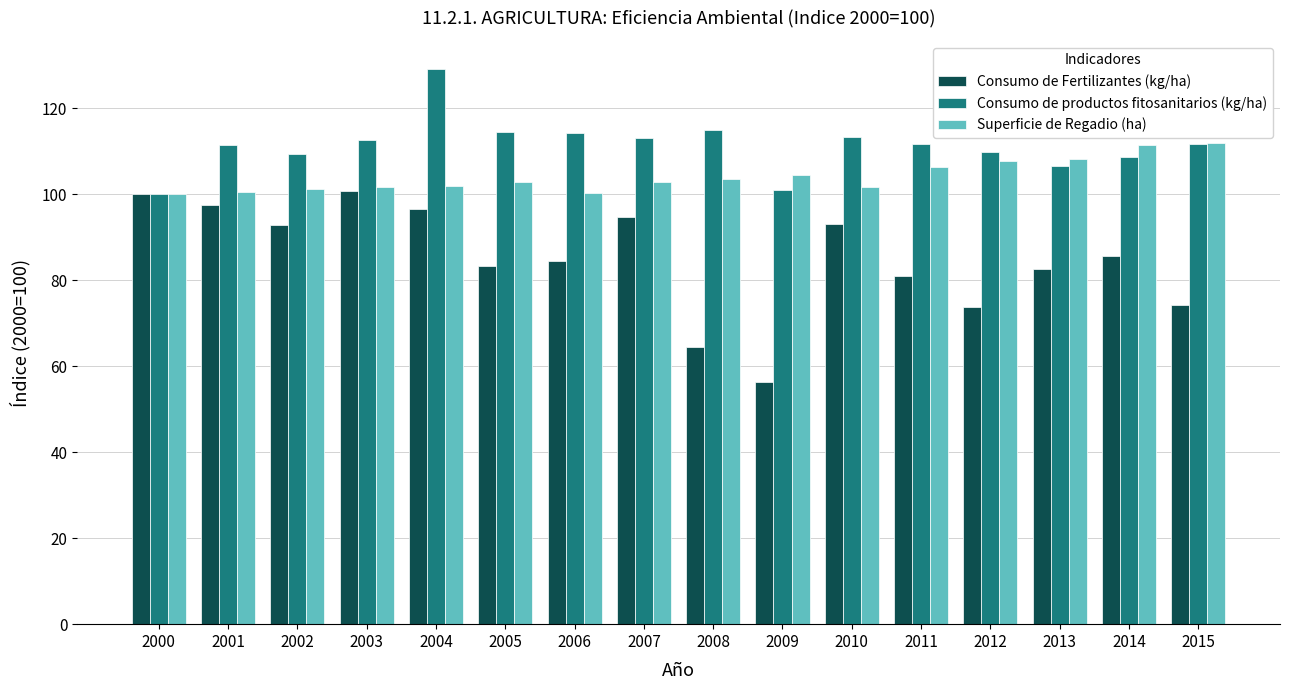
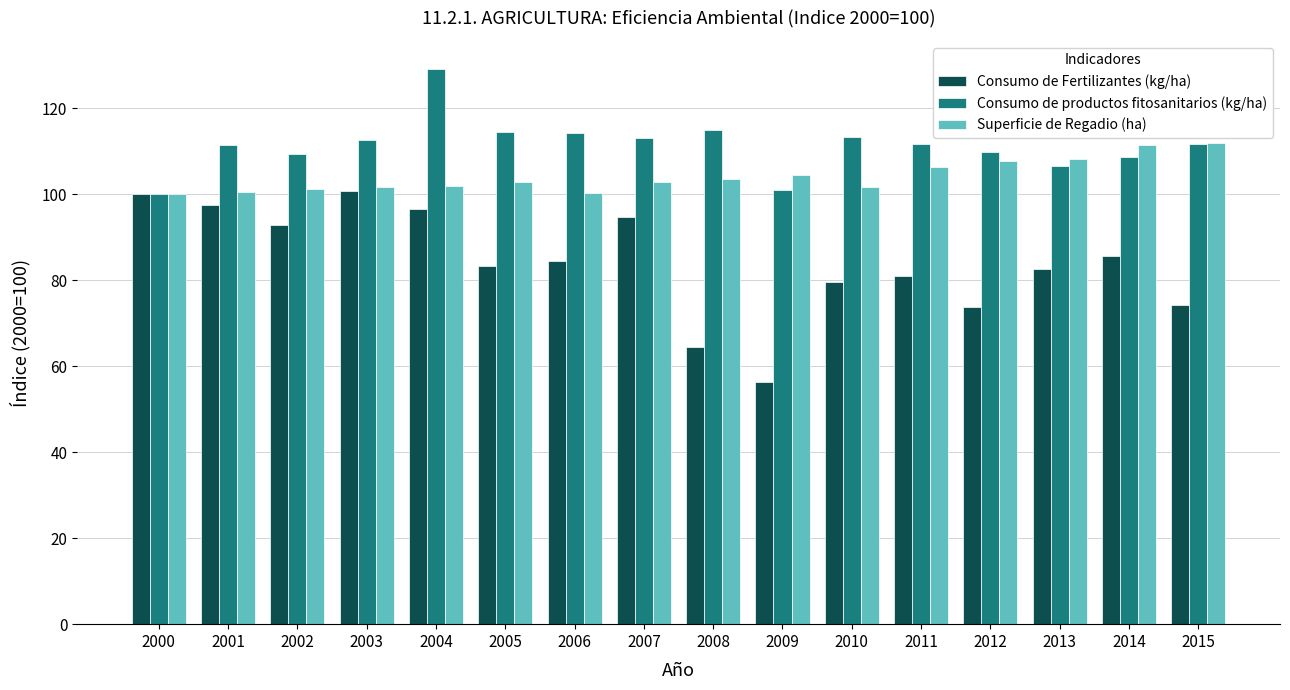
  {
    "Consumo de Fertilizantes (kg/ha)": {
      "2000": 100,
      "2001": 98,
      "2002": 93,
      "2003": 101,
      "2004": 96,
      "2005": 83,
      "2006": 84,
      "2007": 95,
      "2008": 64,
      "2009": 56,
-     "2010": 93,
+     "2010": 80,
      "2011": 81,
      "2012": 74,
      "2013": 83,
      "2014": 86,
      "2015": 74
    },
    "Consumo de productos fitosanitarios (kg/ha)": {
      "2000": 100,
      "2001": 112,
      "2002": 110,
      "2003": 113,
      "2004": 129,
      "2005": 115,
      "2006": 114,
      "2007": 113,
      "2008": 115,
      "2009": 101,
      "2010": 113,
      "2011": 112,
      "2012": 110,
      "2013": 107,
      "2014": 109,
      "2015": 112
    },
    "Superficie de Regadio (ha)": {
      "2000": 100,
      "2001": 101,
      "2002": 101,
      "2003": 102,
      "2004": 102,
      "2005": 103,
      "2006": 100,
      "2007": 103,
      "2008": 104,
      "2009": 105,
      "2010": 102,
      "2011": 106,
      "2012": 108,
      "2013": 108,
      "2014": 111,
      "2015": 112
    }
  }
